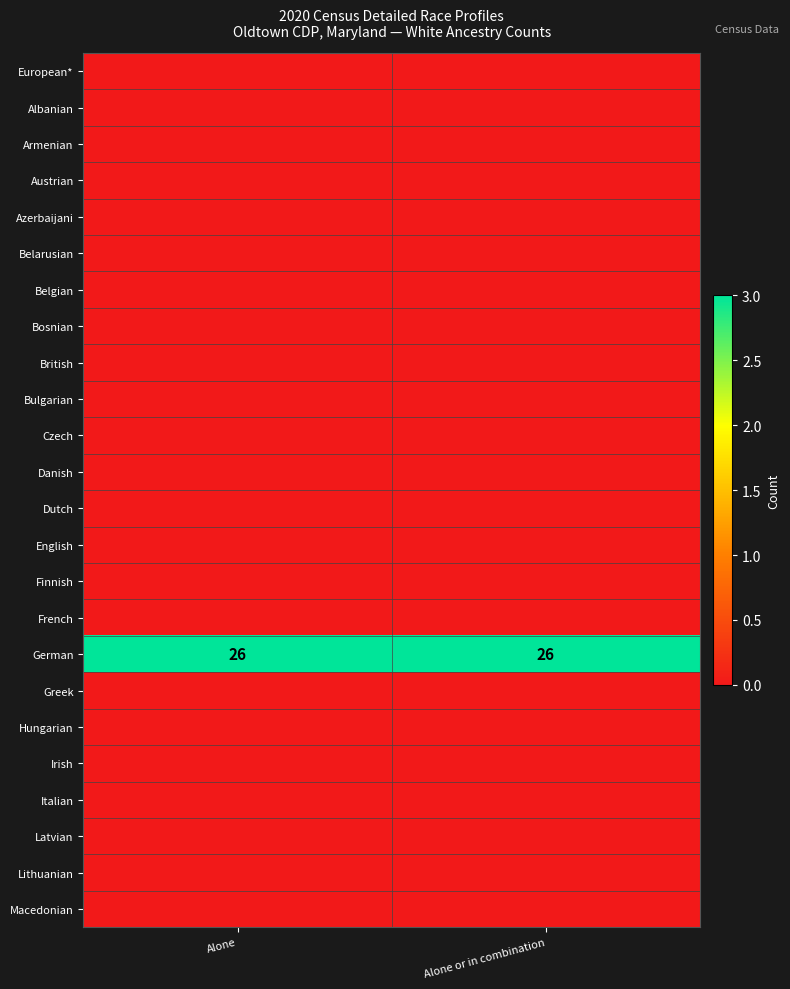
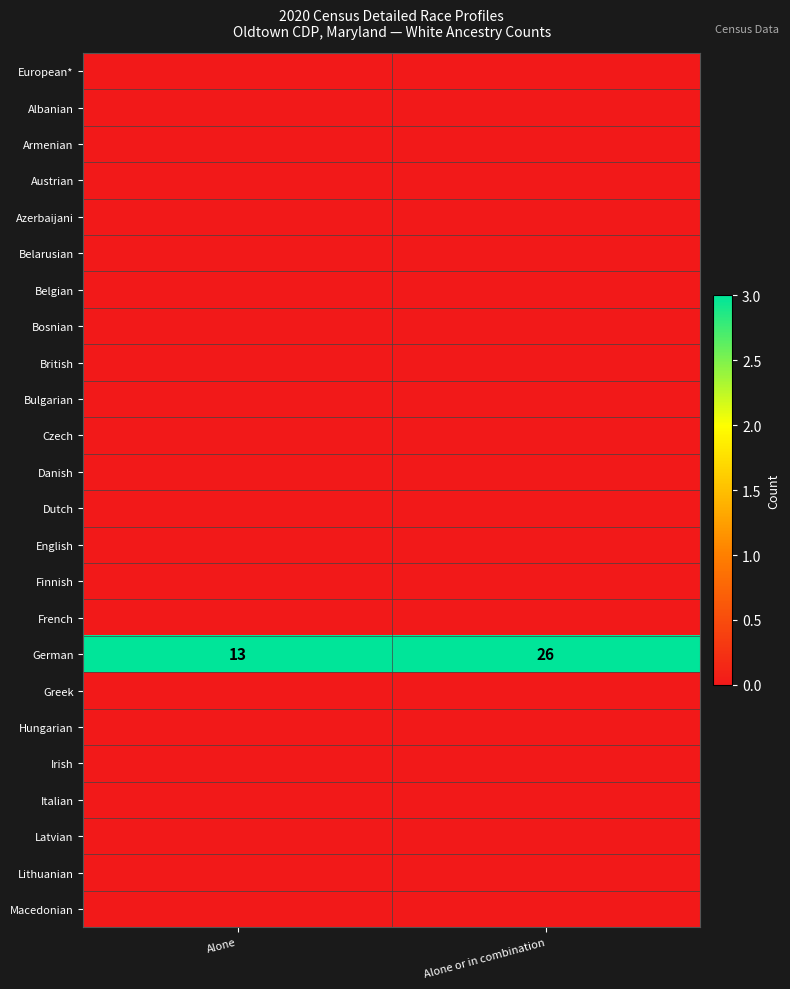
  {
    "German": {
-     "Alone": 26,
+     "Alone": 13,
      "Alone or in combination": 26
    }
  }
